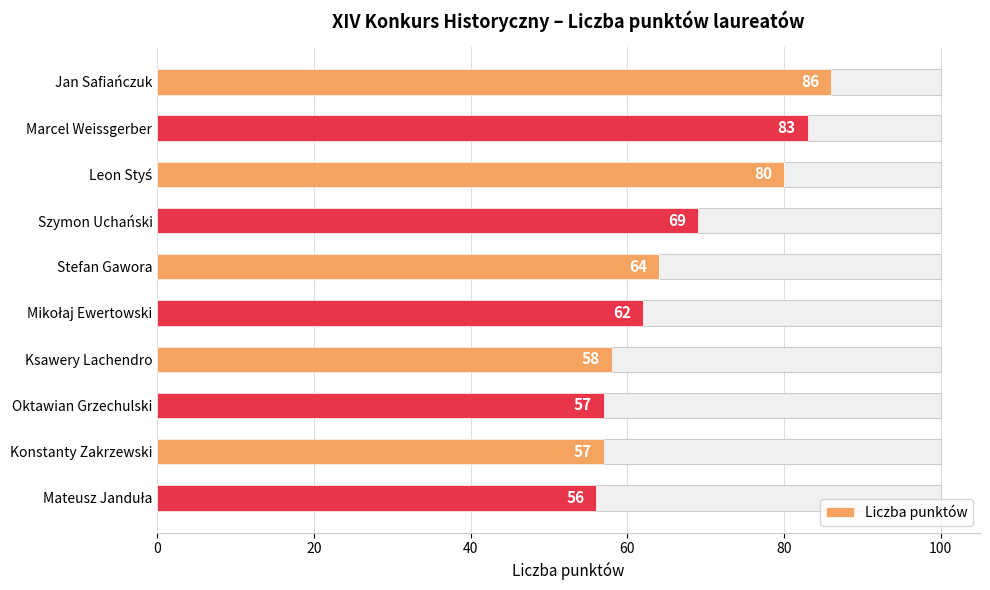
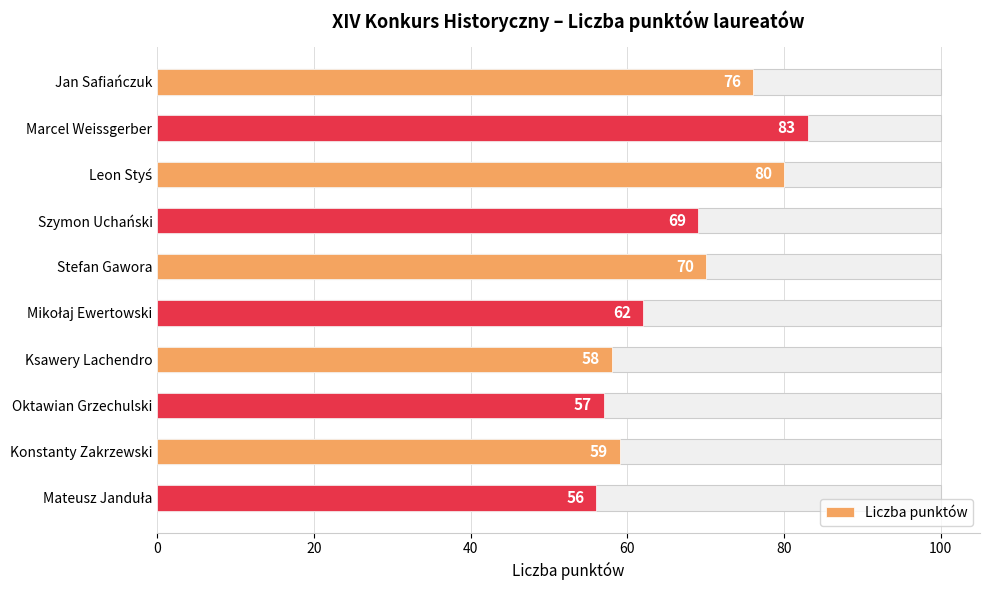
  {
    "Liczba punktów": {
-     "Jan Safiańczuk": 86,
-     "Stefan Gawora": 64,
-     "Konstanty Zakrzewski": 57
+     "Jan Safiańczuk": 76,
+     "Stefan Gawora": 70,
+     "Konstanty Zakrzewski": 59
    }
  }
